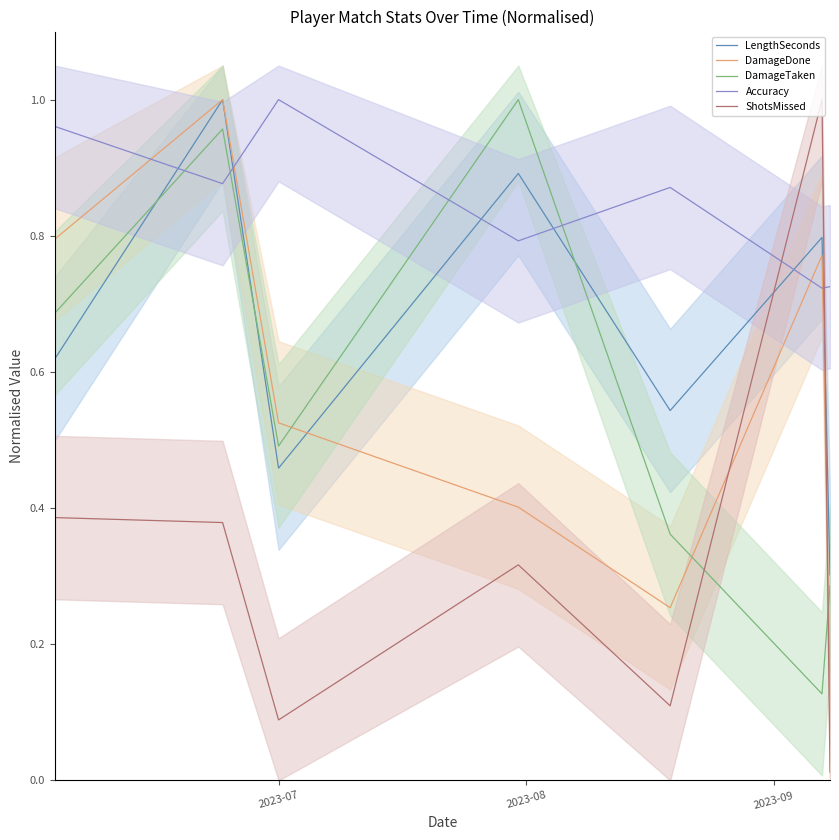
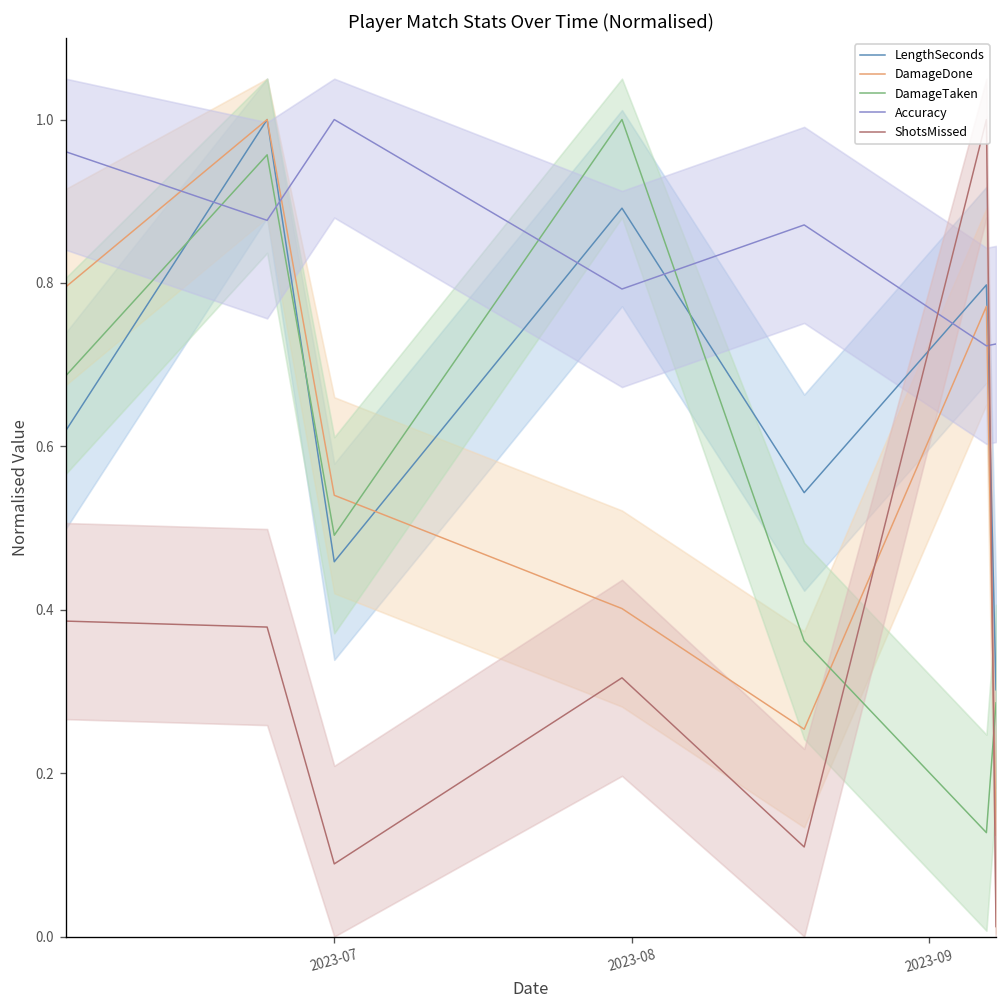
  {
    "DamageDone": {
-     "2023-07": 0.53
+     "2023-07": 0.54
    },
    "DamageTaken": {
      "2023-07": 0.49
    },
    "ShotsMissed": {
      "2023-07": 0.09
    }
  }
